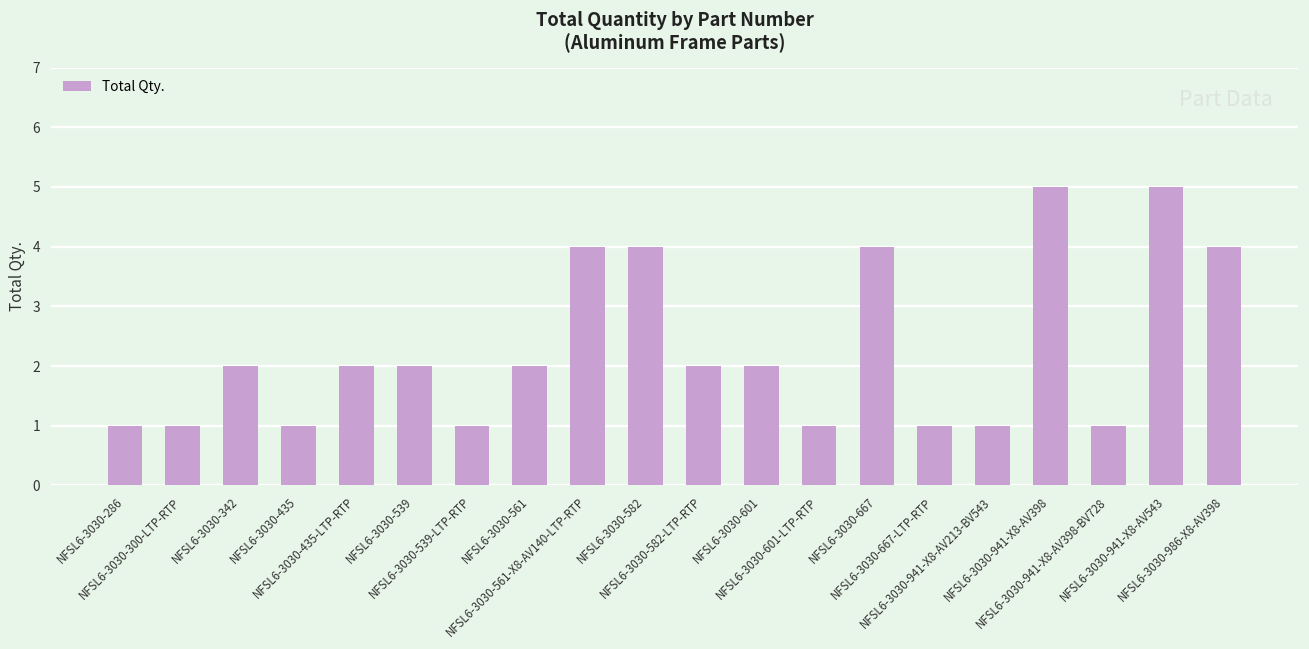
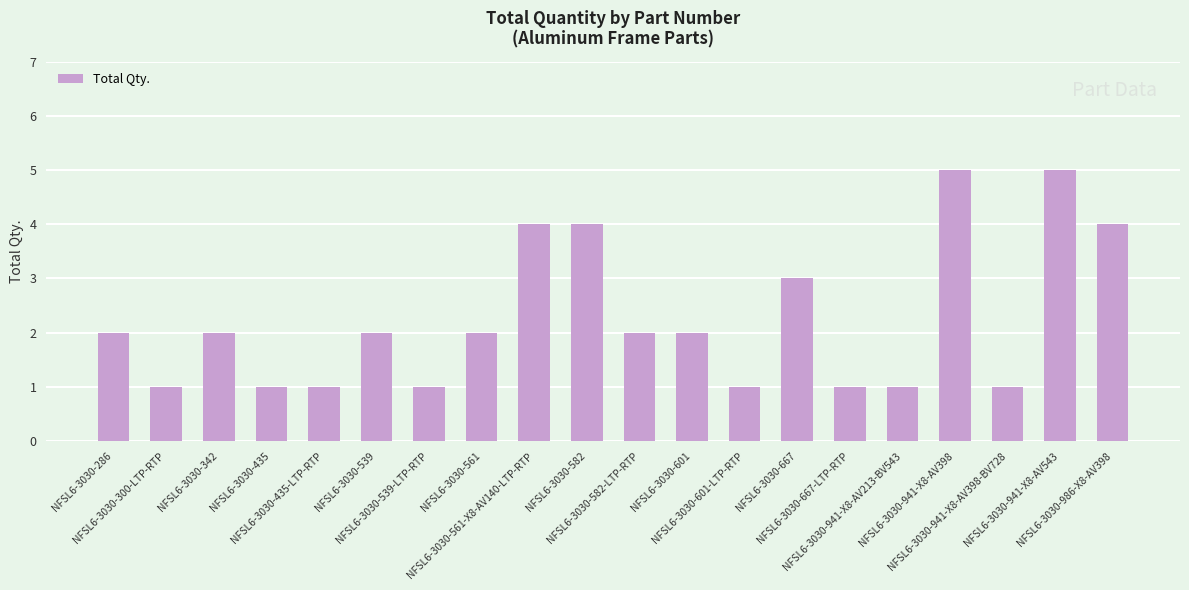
  {
-   "NFSL6-3030-286": 1,
+   "NFSL6-3030-286": 2,
    "NFSL6-3030-300-LTP-RTP": 1,
    "NFSL6-3030-342": 2,
    "NFSL6-3030-435": 1,
-   "NFSL6-3030-435-LTP-RTP": 2,
+   "NFSL6-3030-435-LTP-RTP": 1,
    "NFSL6-3030-539": 2,
    "NFSL6-3030-539-LTP-RTP": 1,
    "NFSL6-3030-561": 2,
    "NFSL6-3030-561-X8-AV140-LTP-RTP": 4,
    "NFSL6-3030-582": 4,
    "NFSL6-3030-582-LTP-RTP": 2,
    "NFSL6-3030-601": 2,
    "NFSL6-3030-601-LTP-RTP": 1,
-   "NFSL6-3030-667": 4,
+   "NFSL6-3030-667": 3,
    "NFSL6-3030-667-LTP-RTP": 1,
    "NFSL6-3030-941-X8-AV213-BV543": 1,
    "NFSL6-3030-941-X8-AV398": 5,
    "NFSL6-3030-941-X8-AV398-BV728": 1,
    "NFSL6-3030-941-X8-AV543": 5,
    "NFSL6-3030-986-X8-AV398": 4
  }
